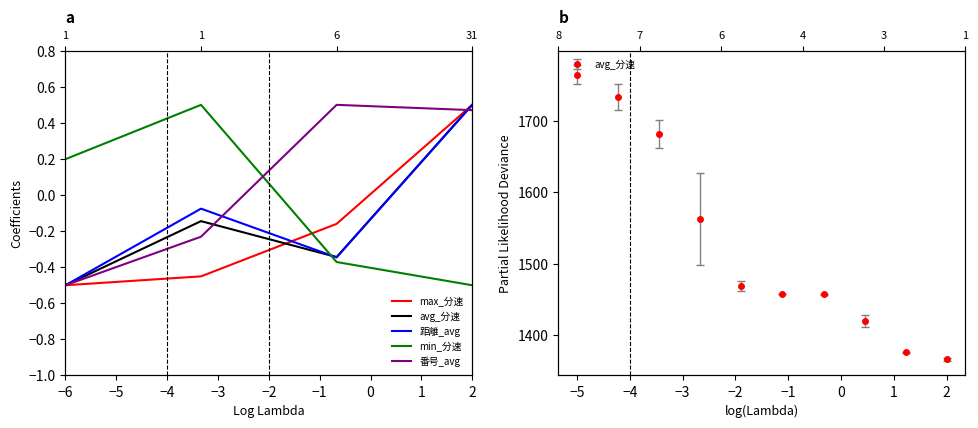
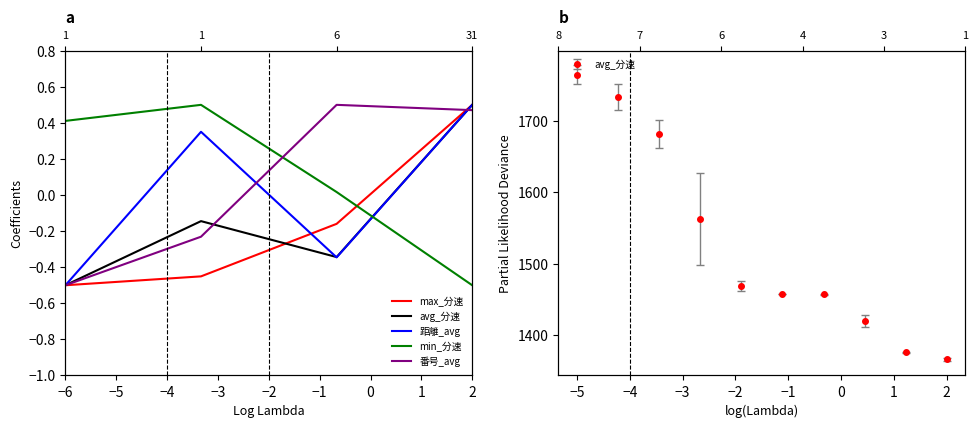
  {
    "a": {
      "max_分速": {
        "1": -0.45,
        "6": -0.16
      },
      "距離_avg": {
-       "1": -0.08
+       "1": 0.35
      },
      "min_分速": {
-       "−6": 0.20,
+       "−6": 0.41,
        "1": 0.50,
-       "6": -0.37,
+       "6": 0.02,
        "2": -0.50
      },
      "番号_avg": {
        "1": -0.23,
        "6": 0.50,
        "2": 0.47
      }
    }
  }
